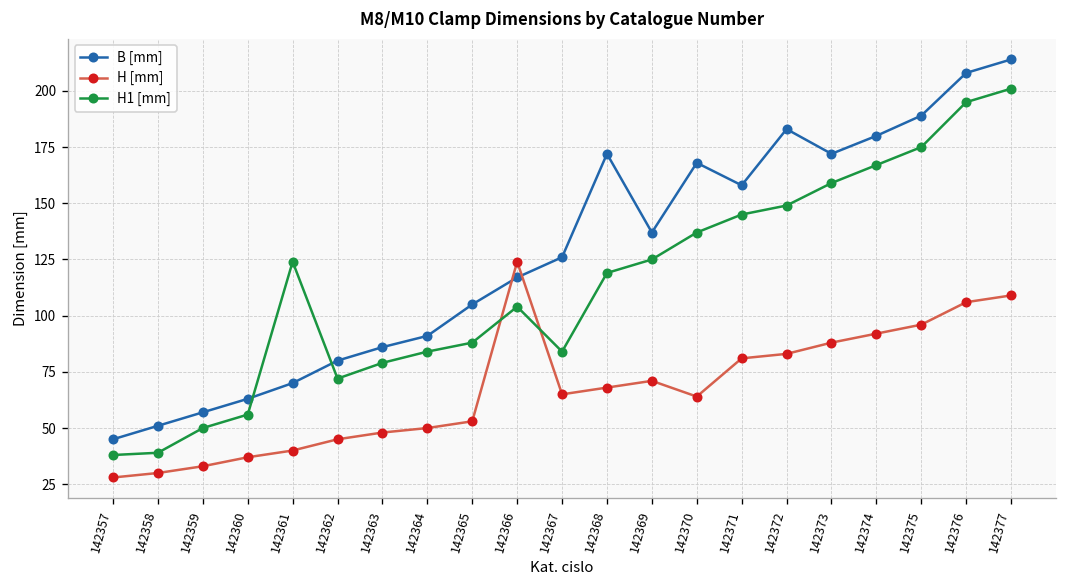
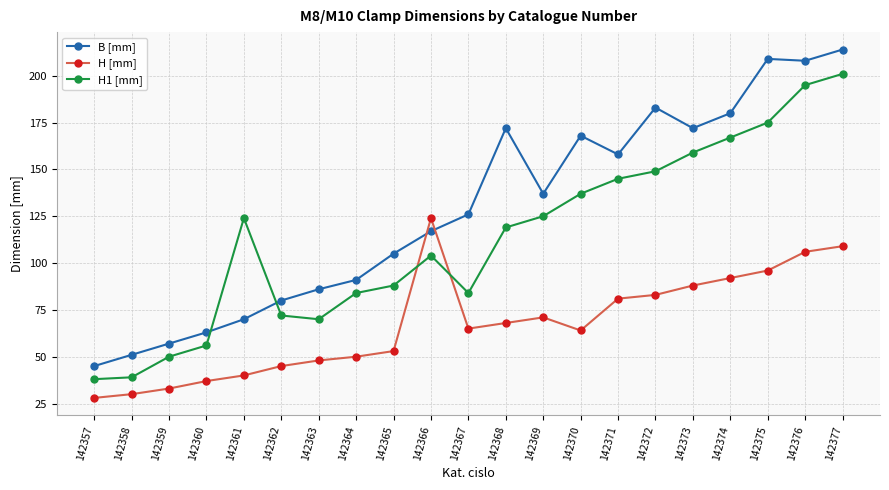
  {
    "B [mm]": {
      "142357": 45,
      "142358": 51,
      "142359": 57,
      "142360": 63,
      "142361": 70,
      "142362": 80,
      "142363": 86,
      "142364": 91,
      "142365": 105,
      "142366": 117,
      "142367": 126,
      "142368": 172,
      "142369": 137,
      "142370": 168,
      "142371": 158,
      "142372": 183,
      "142373": 172,
      "142374": 180,
-     "142375": 189,
+     "142375": 209,
      "142376": 208,
      "142377": 214
    },
    "H [mm]": {
      "142357": 28,
      "142358": 30,
      "142359": 33,
      "142360": 37,
      "142361": 40,
      "142362": 45,
      "142363": 48,
      "142364": 50,
      "142365": 53,
      "142366": 124,
      "142367": 65,
      "142368": 68,
      "142369": 71,
      "142370": 64,
      "142371": 81,
      "142372": 83,
      "142373": 88,
      "142374": 92,
      "142375": 96,
      "142376": 106,
      "142377": 109
    },
    "H1 [mm]": {
      "142357": 38,
      "142358": 39,
      "142359": 50,
      "142360": 56,
      "142361": 124,
      "142362": 72,
-     "142363": 79,
+     "142363": 70,
      "142364": 84,
      "142365": 88,
      "142366": 104,
      "142367": 84,
      "142368": 119,
      "142369": 125,
      "142370": 137,
      "142371": 145,
      "142372": 149,
      "142373": 159,
      "142374": 167,
      "142375": 175,
      "142376": 195,
      "142377": 201
    }
  }
